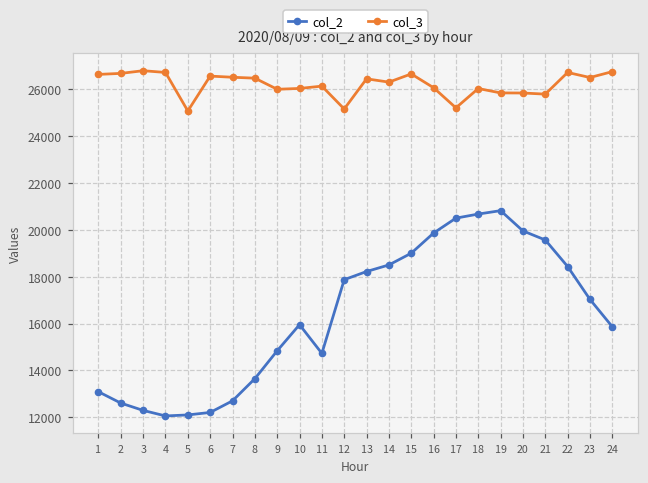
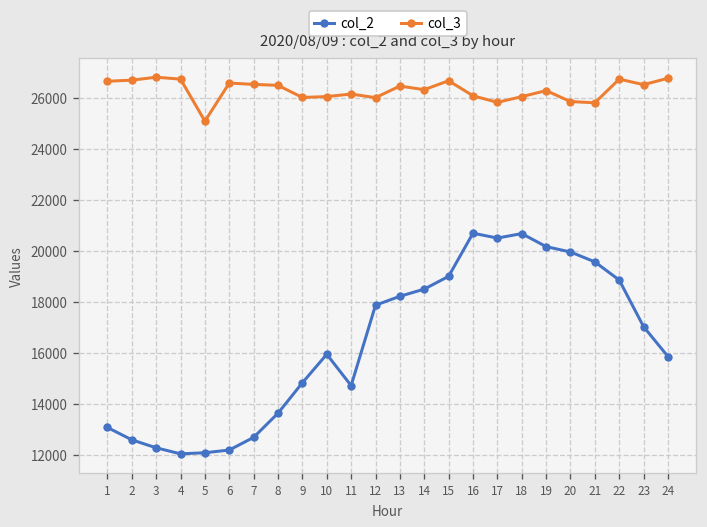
  {
    "col_2": {
      "1": 13100,
      "2": 12600,
      "3": 12300,
      "4": 12100,
      "5": 12100,
      "6": 12200,
      "7": 12700,
      "8": 13600,
      "9": 14800,
      "10": 16000,
      "11": 14700,
      "12": 17900,
      "13": 18200,
      "14": 18500,
      "15": 19000,
-     "16": 19900,
+     "16": 20700,
      "17": 20500,
      "18": 20700,
-     "19": 20800,
+     "19": 20200,
      "20": 20000,
      "21": 19600,
-     "22": 18400,
+     "22": 18900,
      "23": 17000,
      "24": 15900
    },
    "col_3": {
      "1": 26600,
      "2": 26700,
      "3": 26800,
      "4": 26700,
      "5": 25100,
      "6": 26600,
      "7": 26500,
      "8": 26500,
      "9": 26000,
      "10": 26000,
      "11": 26100,
-     "12": 25200,
+     "12": 26000,
      "13": 26500,
      "14": 26300,
      "15": 26700,
      "16": 26100,
-     "17": 25200,
+     "17": 25800,
      "18": 26000,
-     "19": 25900,
+     "19": 26300,
      "20": 25800,
      "21": 25800,
      "22": 26700,
      "23": 26500,
      "24": 26800
    }
  }
